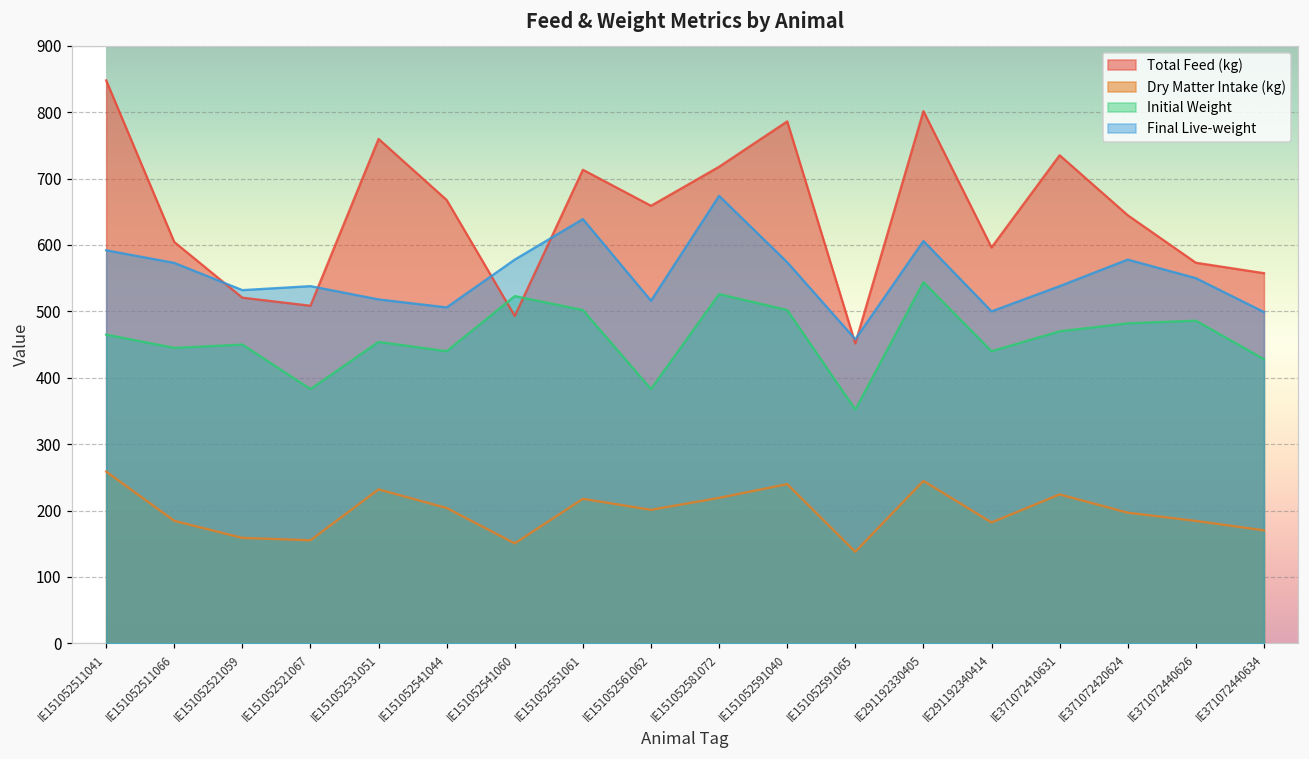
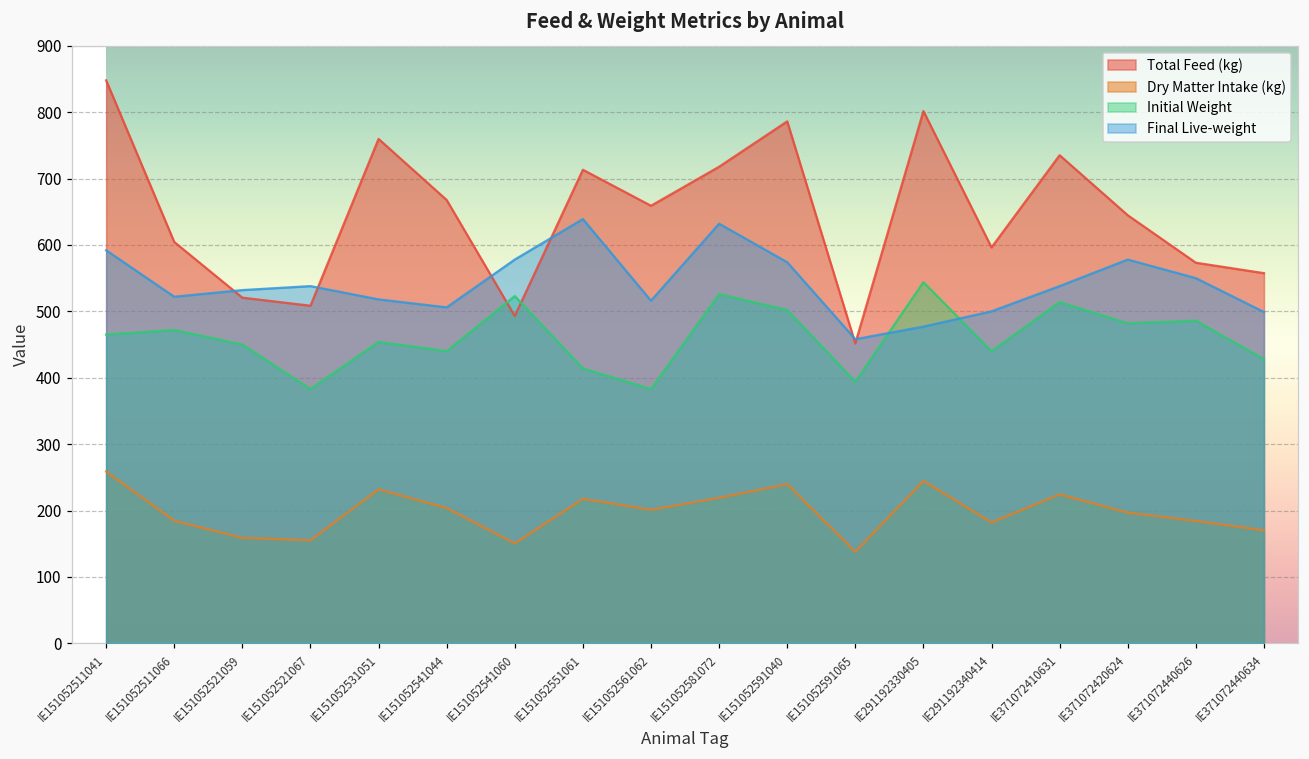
  {
    "Initial Weight": {
      "IE151052511041": 470,
-     "IE151052511066": 450,
+     "IE151052511066": 470,
      "IE151052521059": 450,
      "IE151052521067": 380,
      "IE151052531051": 450,
      "IE151052541044": 440,
      "IE151052541060": 520,
-     "IE151052551061": 500,
+     "IE151052551061": 410,
      "IE151052561062": 380,
      "IE151052581072": 530,
      "IE151052591040": 500,
-     "IE151052591065": 350,
+     "IE151052591065": 390,
      "IE291192330405": 540,
      "IE291192340414": 440,
-     "IE371072410631": 470,
+     "IE371072410631": 510,
      "IE371072420624": 480,
      "IE371072440626": 490,
      "IE371072440634": 430
    },
    "Final Live-weight": {
      "IE151052511041": 590,
-     "IE151052511066": 570,
+     "IE151052511066": 520,
      "IE151052521059": 530,
      "IE151052521067": 540,
      "IE151052531051": 520,
      "IE151052541044": 510,
      "IE151052541060": 580,
      "IE151052551061": 640,
      "IE151052561062": 520,
-     "IE151052581072": 670,
+     "IE151052581072": 630,
      "IE151052591040": 570,
      "IE151052591065": 460,
-     "IE291192330405": 610,
+     "IE291192330405": 480,
      "IE291192340414": 500,
      "IE371072410631": 540,
      "IE371072420624": 580,
      "IE371072440626": 550,
      "IE371072440634": 500
    }
  }
